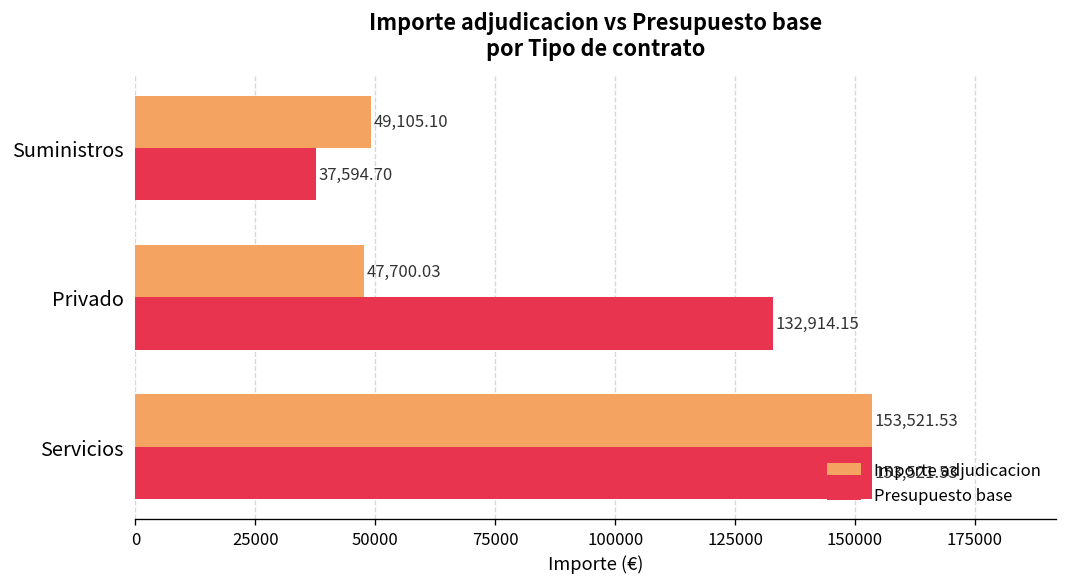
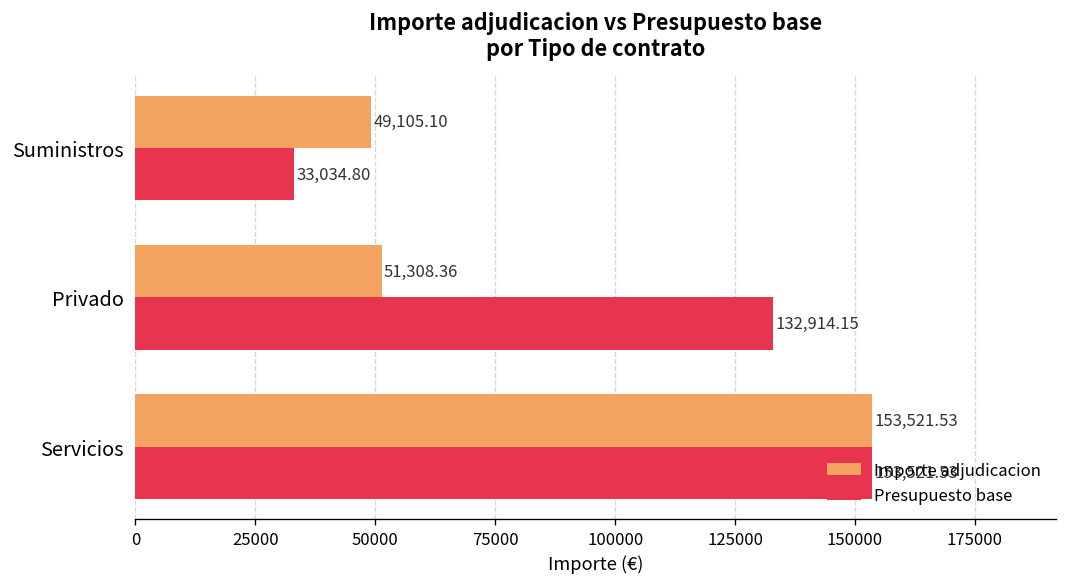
  {
    "Importe adjudicacion": {
      "Suministros": "49,105.10",
-     "Privado": "47,700.03",
+     "Privado": "51,308.36",
      "Servicios": "153,521.53"
    },
    "Presupuesto base": {
-     "Suministros": "37,594.70",
+     "Suministros": "33,034.80",
      "Privado": "132,914.15",
      "Servicios": "153,521.53"
    }
  }
